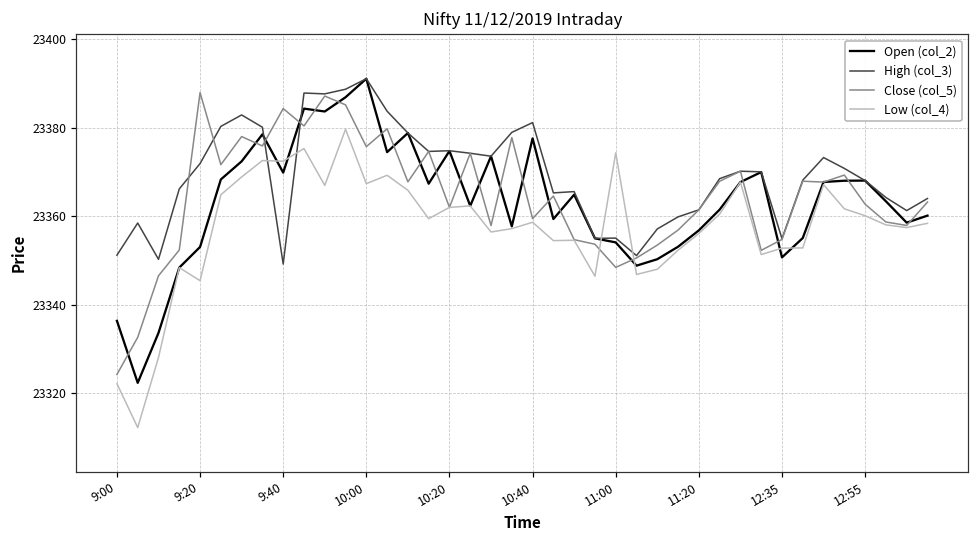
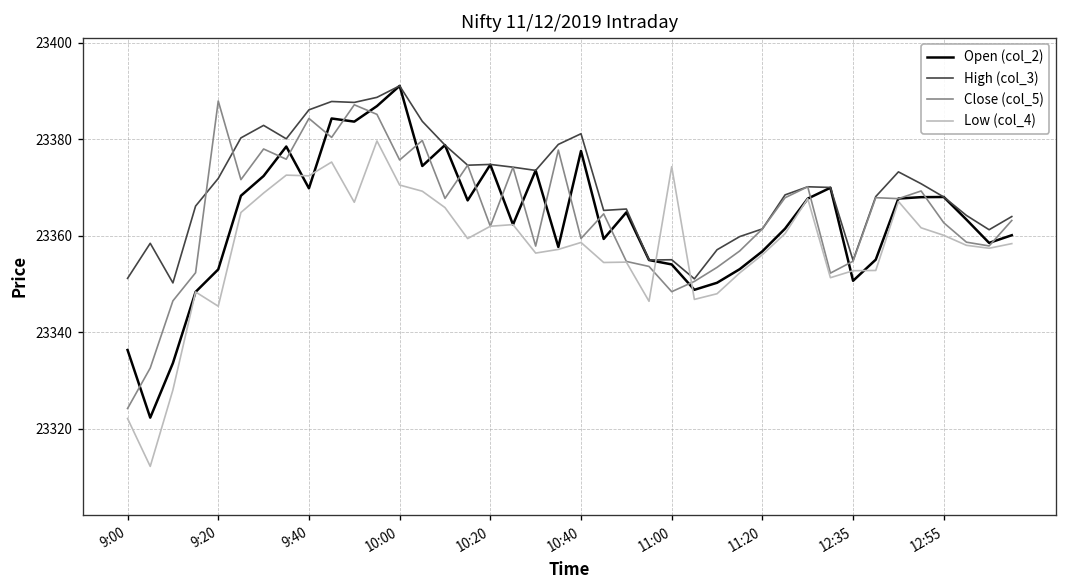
  {
    "Open (col_2)": {
      "9:00": 23336,
      "9:20": 23353,
      "9:40": 23370,
      "10:40": 23378,
      "11:00": 23354,
      "11:20": 23357,
      "12:35": 23351
    },
    "High (col_3)": {
      "9:00": 23351,
      "9:20": 23372,
-     "9:40": 23349,
+     "9:40": 23386,
      "10:40": 23381,
      "11:00": 23355
    },
    "Close (col_5)": {
      "9:00": 23324,
      "9:20": 23388,
      "9:40": 23384,
      "10:00": 23376,
      "10:40": 23359,
      "11:00": 23348,
      "12:55": 23363
    },
    "Low (col_4)": {
      "9:00": 23322,
      "9:20": 23345,
      "9:40": 23372,
-     "10:00": 23367,
+     "10:00": 23371,
      "10:40": 23359,
      "11:00": 23374,
      "11:20": 23356,
      "12:35": 23353,
      "12:55": 23360
    }
  }
